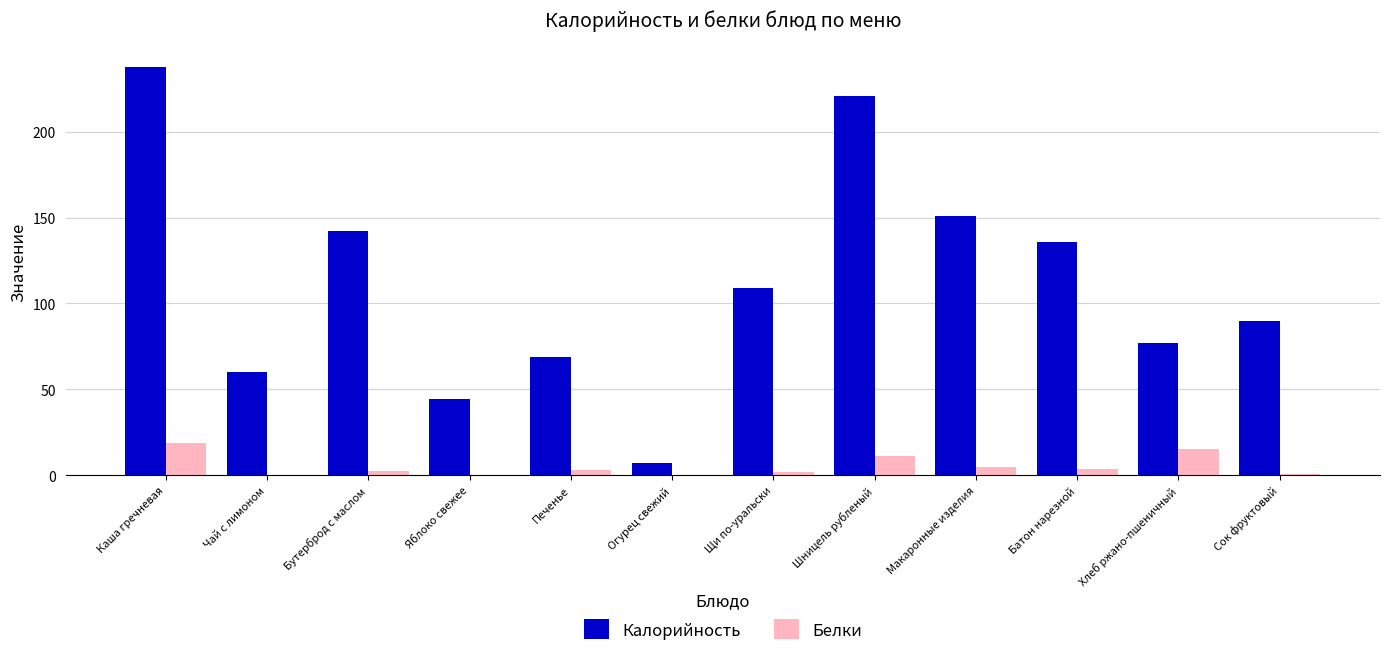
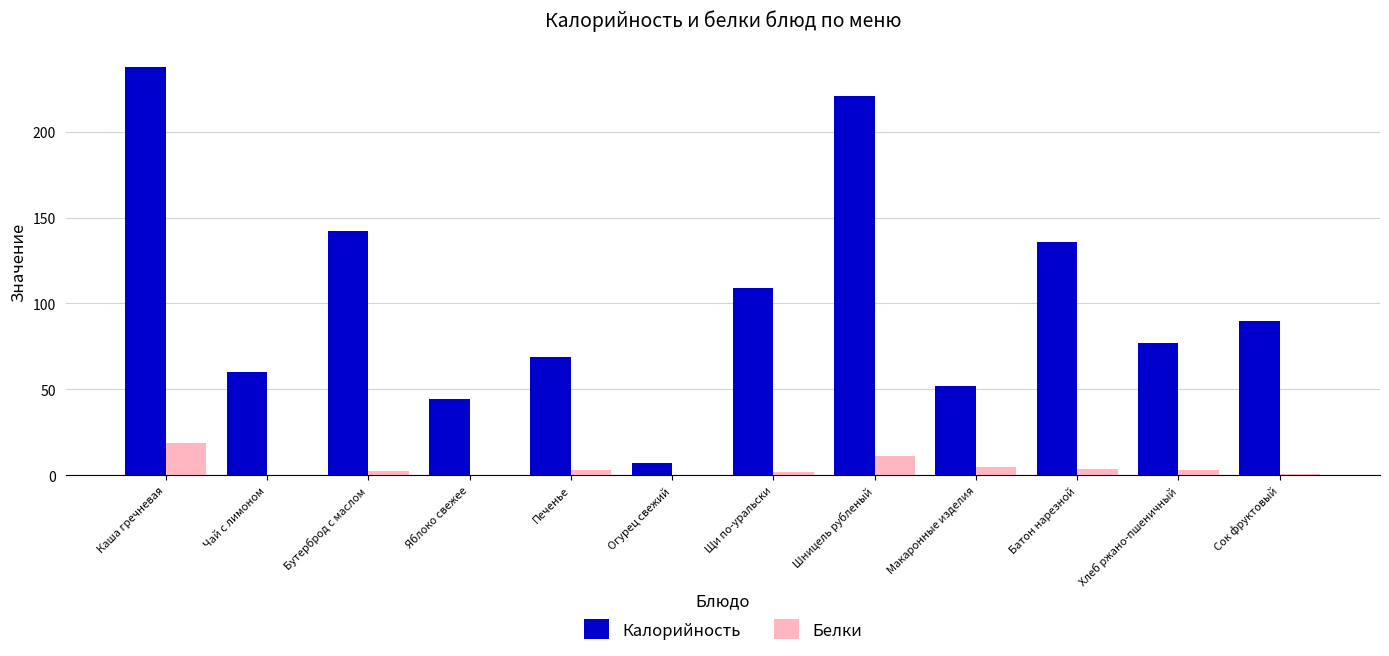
  {
    "Калорийность": {
      "Каша гречневая": 238,
      "Чай с лимоном": 60,
      "Бутерброд с маслом": 142,
      "Яблоко свежее": 44,
      "Печенье": 69,
      "Огурец свежий": 7,
      "Щи по-уральски": 109,
      "Шницель рубленый": 221,
-     "Макаронные изделия": 151,
+     "Макаронные изделия": 52,
      "Батон нарезной": 136,
      "Хлеб ржано-пшеничный": 77,
      "Сок фруктовый": 90
    },
    "Белки": {
      "Каша гречневая": 19,
      "Бутерброд с маслом": 2,
      "Печенье": 3,
      "Щи по-уральски": 2,
      "Шницель рубленый": 11,
      "Макаронные изделия": 5,
      "Батон нарезной": 4,
-     "Хлеб ржано-пшеничный": 16
+     "Хлеб ржано-пшеничный": 3
    }
  }
